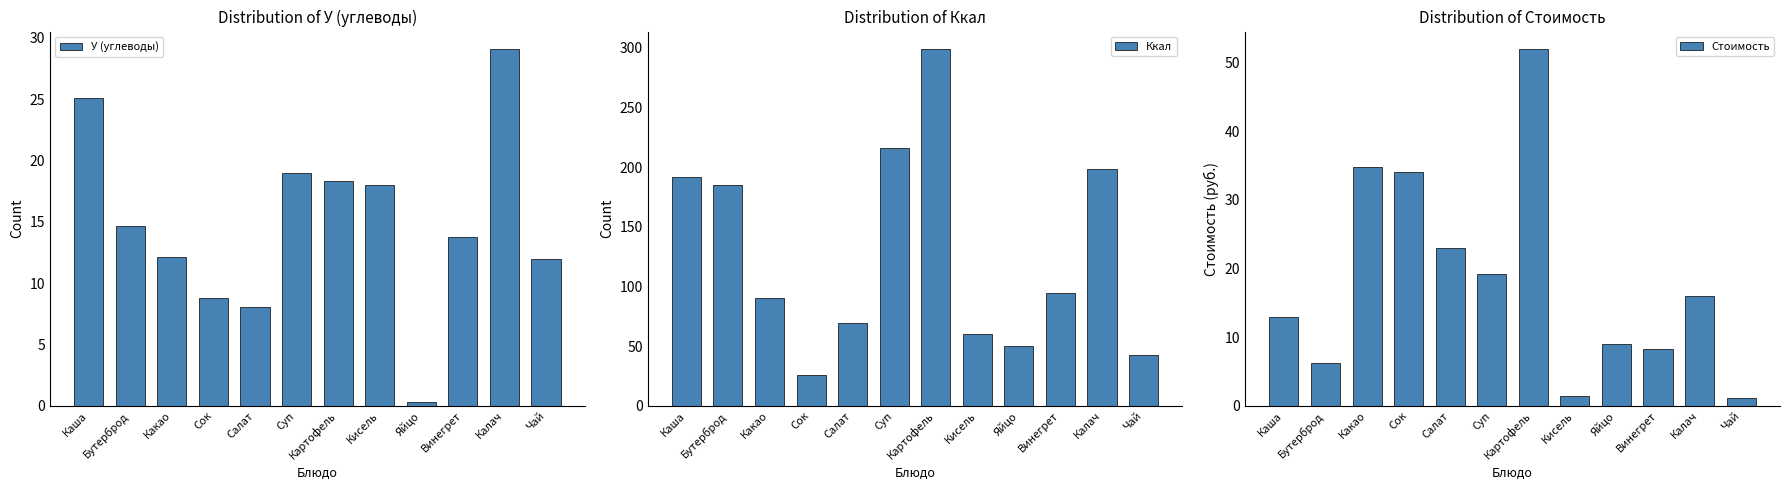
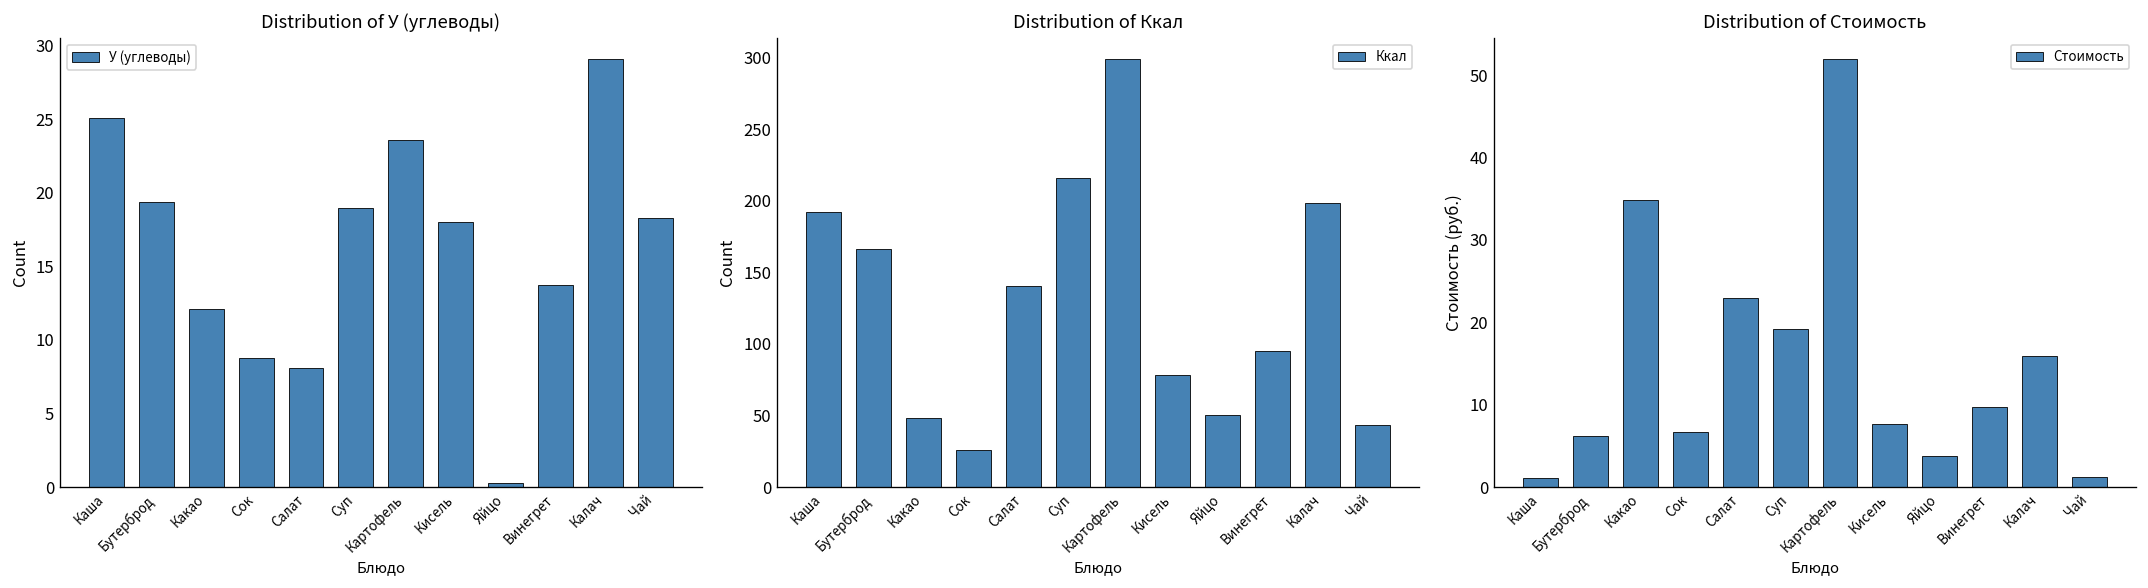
  {
    "Distribution of У (углеводы)": {
      "Каша": 25.1,
-     "Бутерброд": 14.7,
+     "Бутерброд": 19.4,
      "Какао": 12.1,
      "Сок": 8.8,
      "Салат": 8.1,
      "Суп": 19.0,
-     "Картофель": 18.4,
+     "Картофель": 23.6,
      "Кисель": 18.0,
      "Яйцо": 0.3,
      "Винегрет": 13.8,
      "Калач": 29.1,
-     "Чай": 12.0
+     "Чай": 18.3
    },
    "Distribution of Ккал": {
      "Каша": 192,
-     "Бутерброд": 185,
-     "Какао": 90,
+     "Бутерброд": 166,
+     "Какао": 48,
      "Сок": 26,
-     "Салат": 69,
+     "Салат": 140,
      "Суп": 216,
      "Картофель": 299,
-     "Кисель": 60,
+     "Кисель": 78,
      "Яйцо": 50,
      "Винегрет": 95,
      "Калач": 199,
      "Чай": 43
    },
    "Distribution of Стоимость": {
-     "Каша": 13,
+     "Каша": 1,
      "Бутерброд": 6,
      "Какао": 35,
-     "Сок": 34,
+     "Сок": 7,
      "Салат": 23,
      "Суп": 19,
      "Картофель": 52,
-     "Кисель": 1,
-     "Яйцо": 9,
-     "Винегрет": 8,
+     "Кисель": 8,
+     "Яйцо": 4,
+     "Винегрет": 10,
      "Калач": 16,
      "Чай": 1
    }
  }
